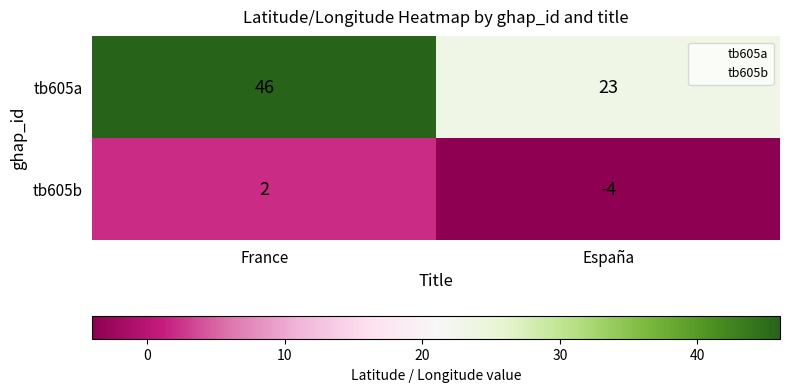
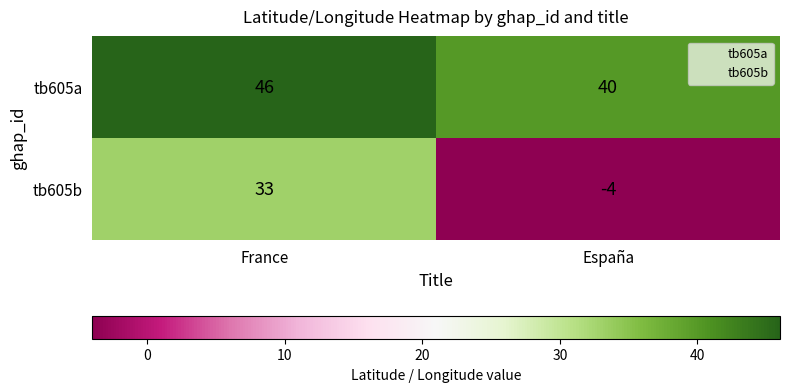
  {
    "tb605a": {
      "France": 46,
-     "España": 23
+     "España": 40
    },
    "tb605b": {
-     "France": 2,
+     "France": 33,
      "España": -4
    }
  }
